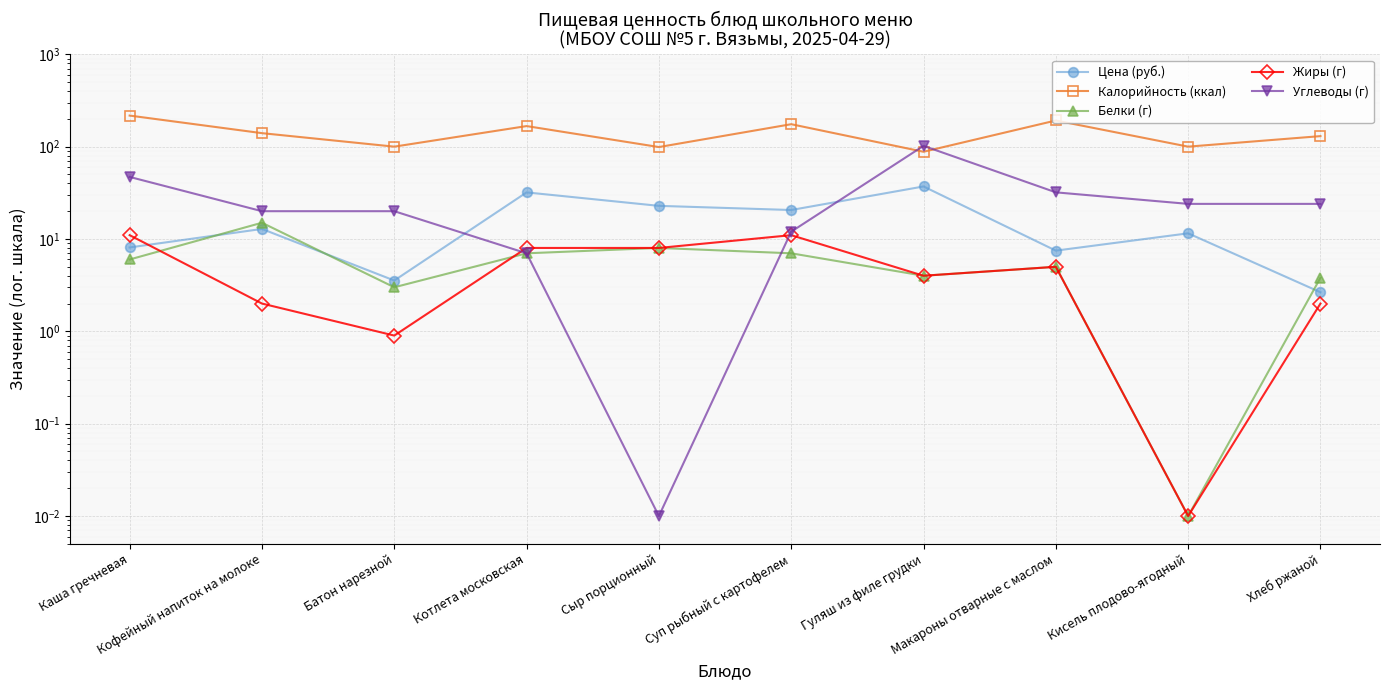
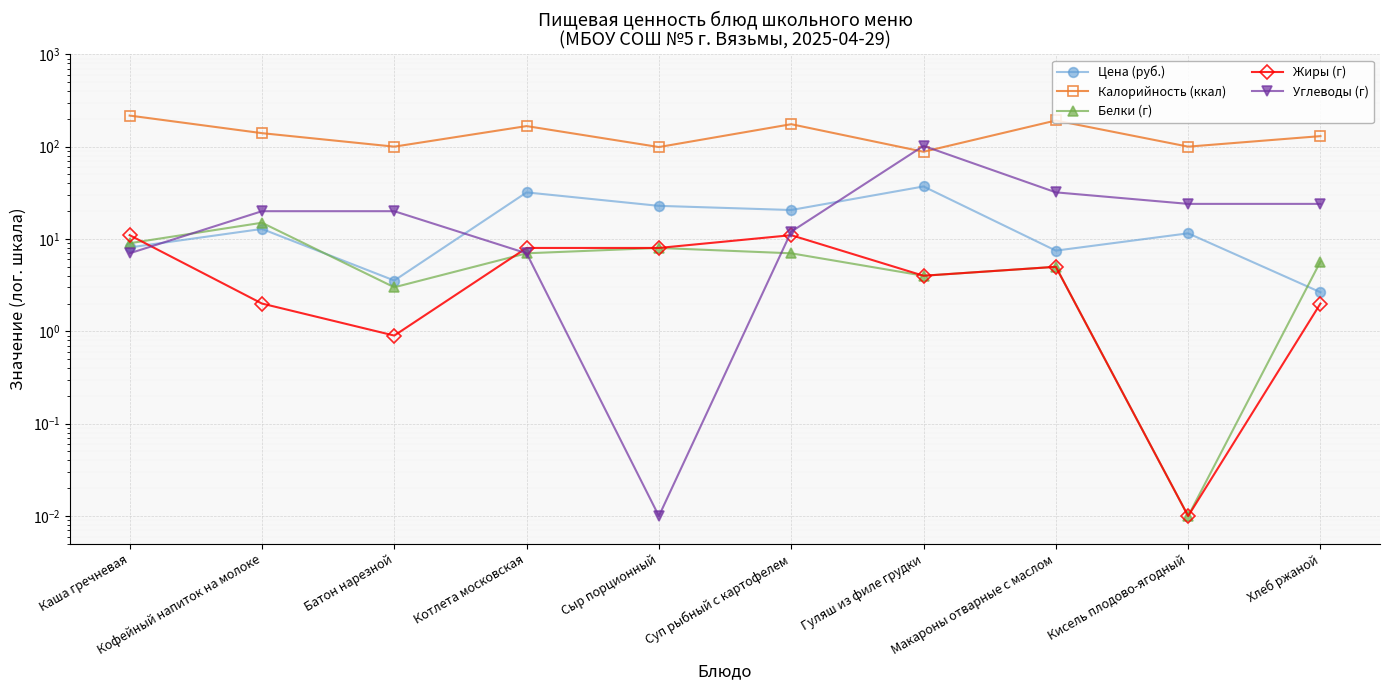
  {
    "Цена (руб.)": {
      "Каша гречневая": 8,
      "Кофейный напиток на молоке": 13,
      "Батон нарезной": 3.6,
      "Котлета московская": 32,
      "Сыр порционный": 23,
      "Суп рыбный с картофелем": 21,
      "Гуляш из филе грудки": 37,
      "Макароны отварные с маслом": 7,
      "Кисель плодово-ягодный": 12,
      "Хлеб ржаной": 2.7
    },
    "Калорийность (ккал)": {
      "Каша гречневая": 220,
      "Кофейный напиток на молоке": 140,
      "Батон нарезной": 100,
      "Котлета московская": 170,
      "Сыр порционный": 100,
      "Суп рыбный с картофелем": 180,
      "Гуляш из филе грудки": 90,
      "Кисель плодово-ягодный": 100,
      "Хлеб ржаной": 130
    },
    "Белки (г)": {
-     "Каша гречневая": 6,
+     "Каша гречневая": 9,
      "Кофейный напиток на молоке": 15,
      "Батон нарезной": 3.0,
      "Суп рыбный с картофелем": 7,
-     "Хлеб ржаной": 3.8
+     "Хлеб ржаной": 6
    },
    "Жиры (г)": {
      "Каша гречневая": 11,
      "Кофейный напиток на молоке": 2.0,
      "Батон нарезной": 0.9,
      "Котлета московская": 8,
      "Суп рыбный с картофелем": 11,
      "Хлеб ржаной": 2.0
    },
    "Углеводы (г)": {
-     "Каша гречневая": 50,
+     "Каша гречневая": 7,
      "Кофейный напиток на молоке": 20,
      "Батон нарезной": 20,
      "Сыр порционный": 0.010,
      "Суп рыбный с картофелем": 12,
      "Гуляш из филе грудки": 100,
      "Макароны отварные с маслом": 32,
      "Кисель плодово-ягодный": 24,
      "Хлеб ржаной": 24
    }
  }
